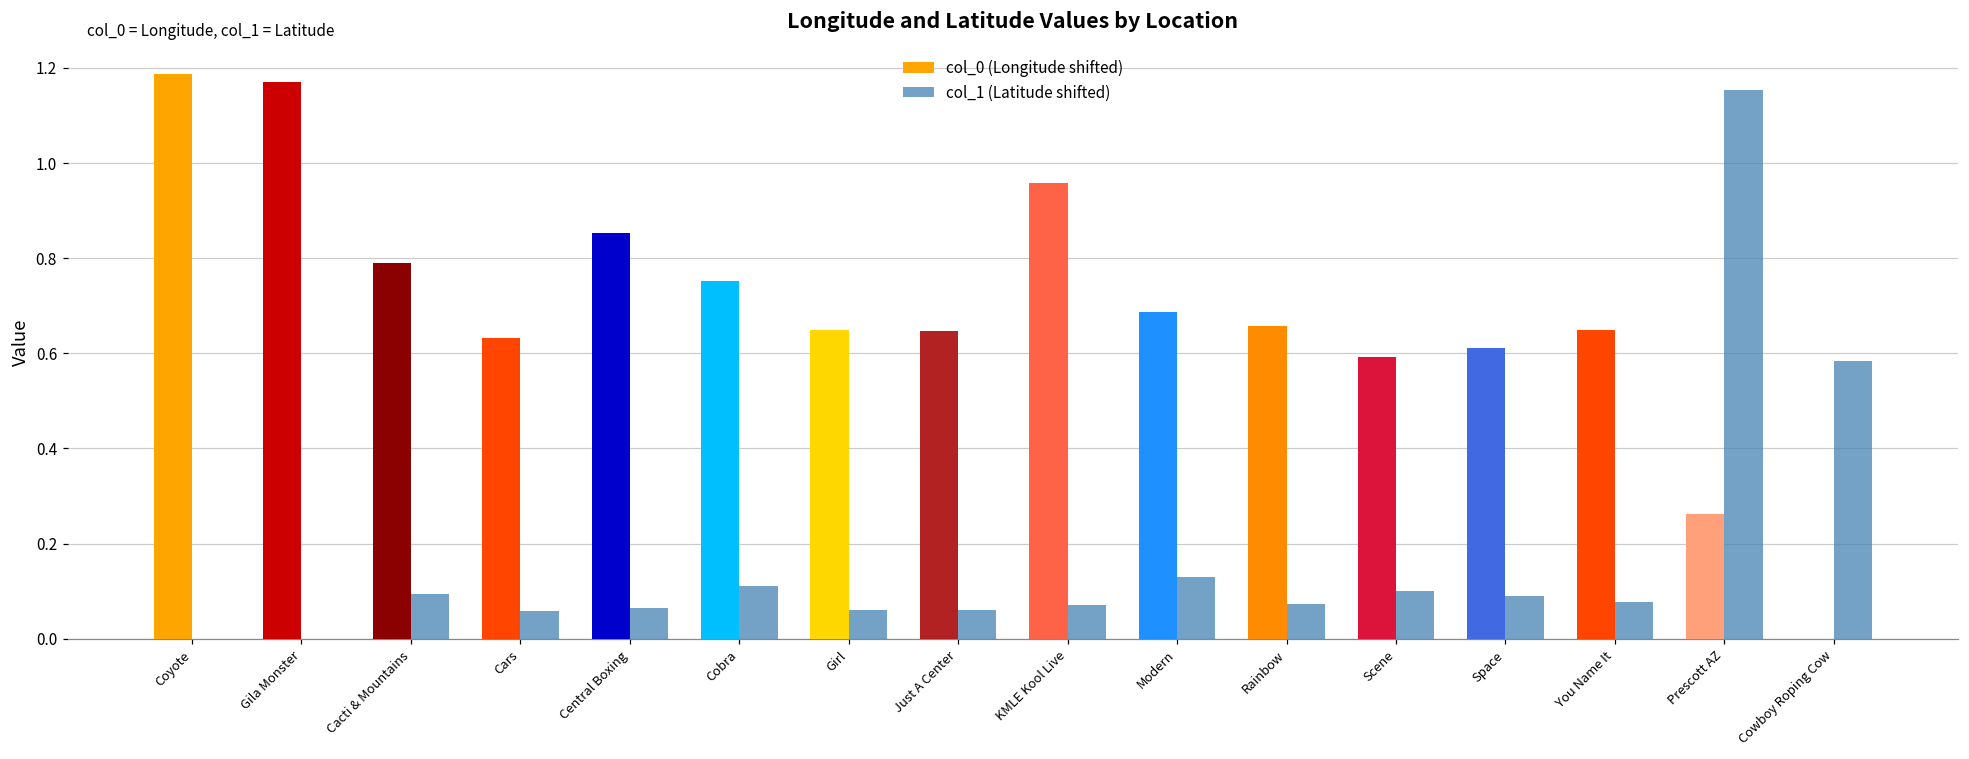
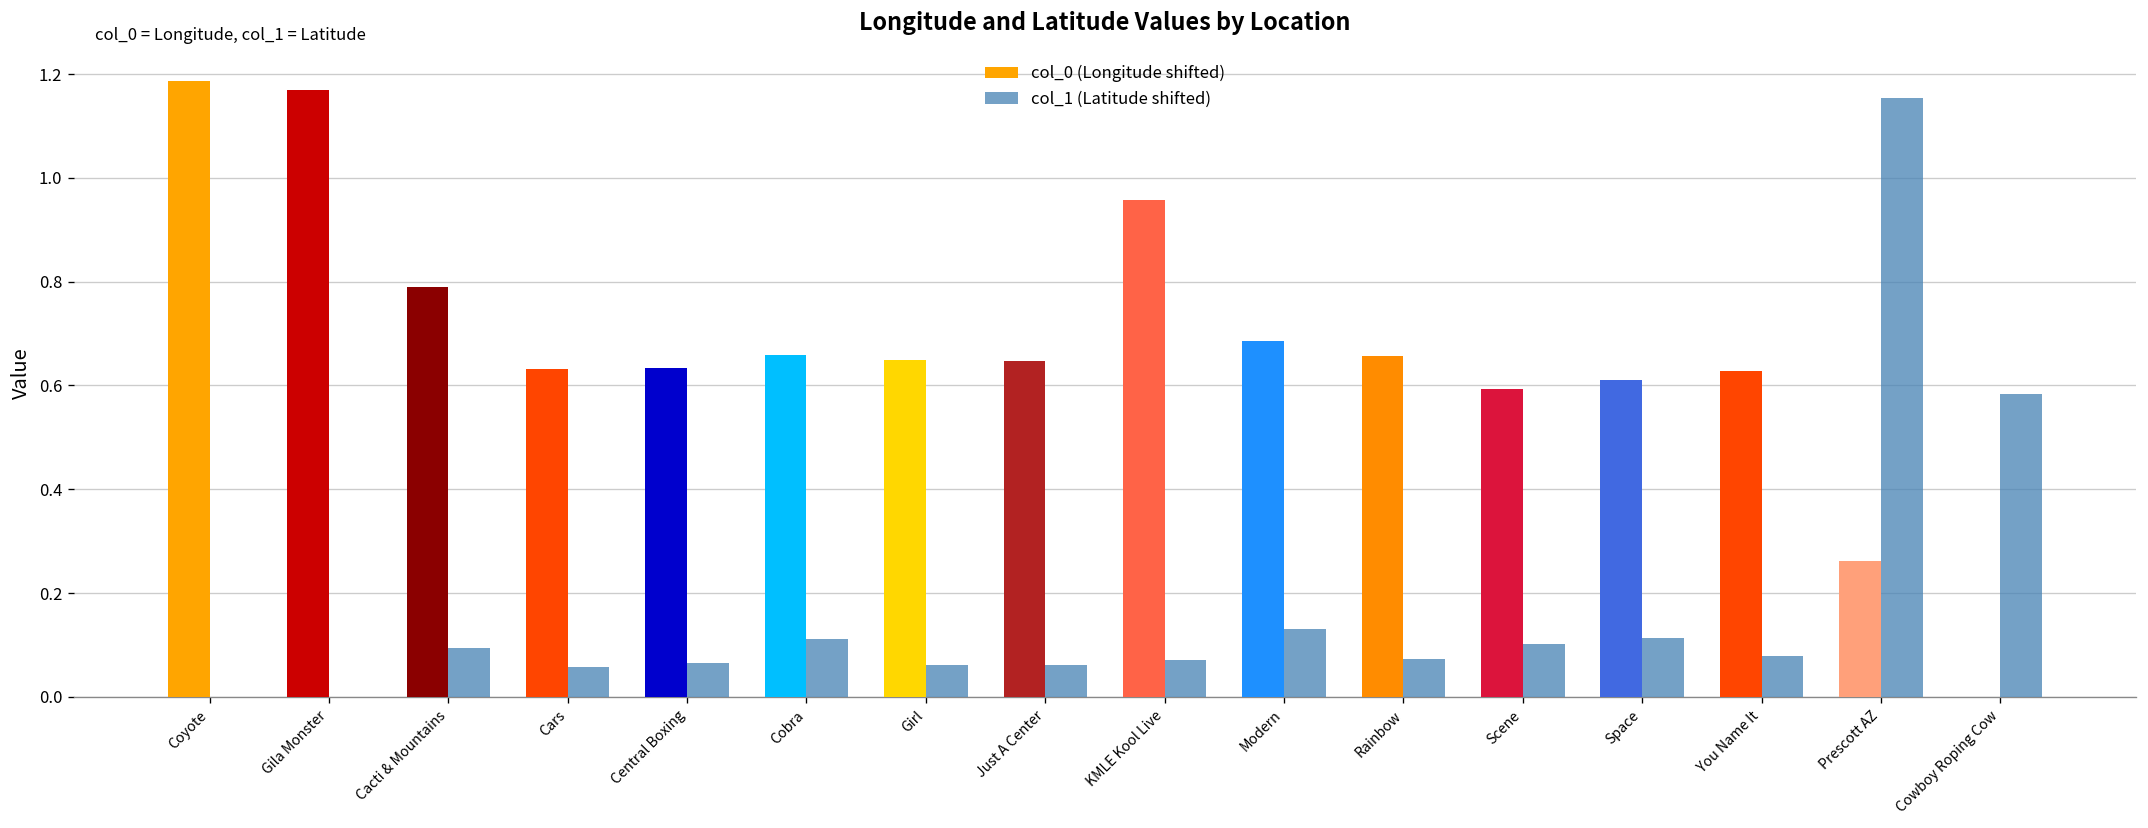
  {
    "col_0 (Longitude shifted)": {
      "Coyote": 1.19,
      "Gila Monster": 1.17,
      "Cacti & Mountains": 0.79,
      "Cars": 0.63,
-     "Central Boxing": 0.85,
-     "Cobra": 0.75,
+     "Central Boxing": 0.63,
+     "Cobra": 0.66,
      "Girl": 0.65,
      "Just A Center": 0.65,
      "KMLE Kool Live": 0.96,
      "Modern": 0.69,
      "Rainbow": 0.66,
      "Scene": 0.59,
      "Space": 0.61,
-     "You Name It": 0.65,
+     "You Name It": 0.63,
      "Prescott AZ": 0.26,
      "Cowboy Roping Cow": 0.00
    },
    "col_1 (Latitude shifted)": {
      "Gila Monster": 0.00,
      "Cacti & Mountains": 0.09,
      "Cars": 0.06,
      "Central Boxing": 0.06,
      "Cobra": 0.11,
      "Girl": 0.06,
      "Just A Center": 0.06,
      "KMLE Kool Live": 0.07,
      "Modern": 0.13,
      "Rainbow": 0.07,
      "Scene": 0.10,
-     "Space": 0.09,
+     "Space": 0.11,
      "You Name It": 0.08,
      "Prescott AZ": 1.15,
      "Cowboy Roping Cow": 0.58
    }
  }
